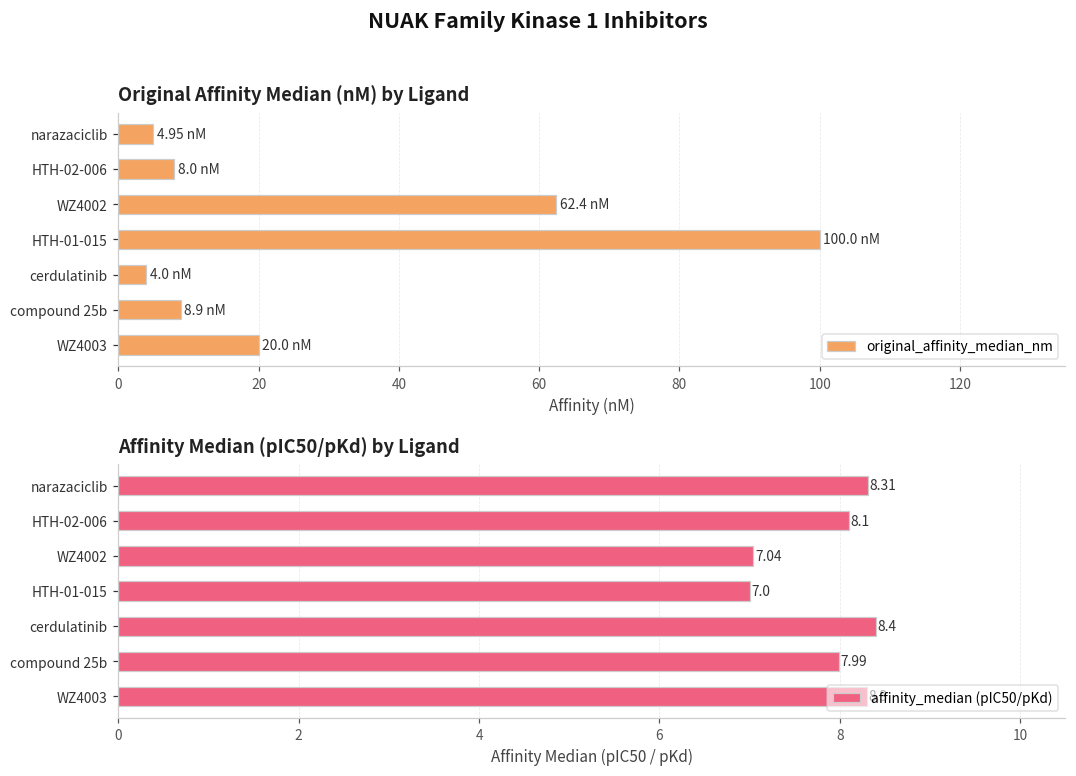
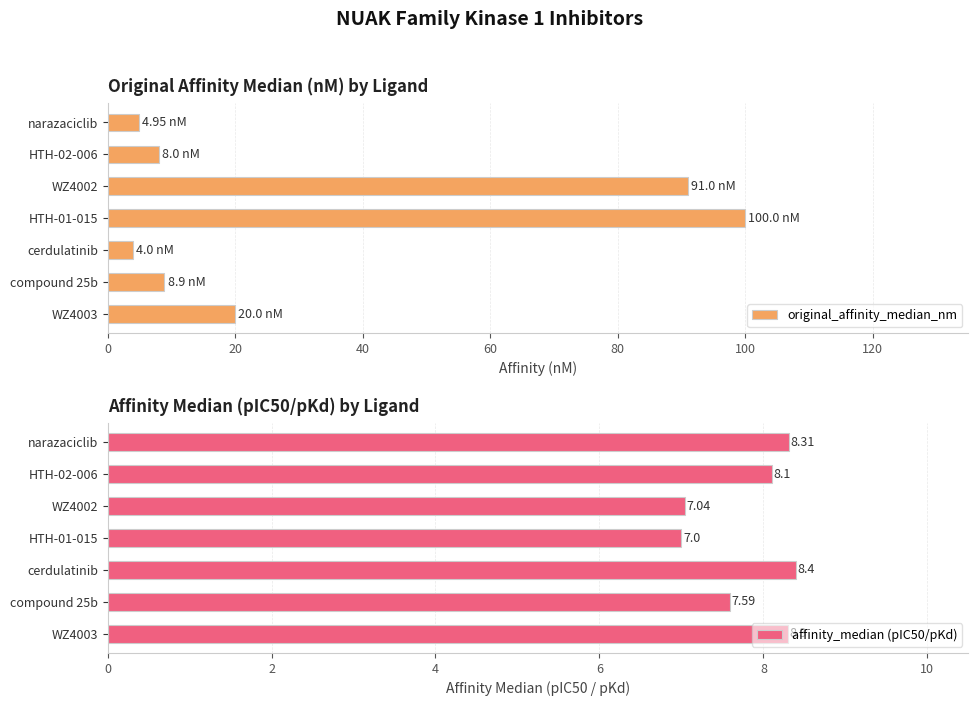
  {
    "Original Affinity Median (nM) by Ligand": {
      "narazaciclib": 4.95,
      "HTH-02-006": 8.0,
-     "WZ4002": 62.4,
+     "WZ4002": 91.0,
      "HTH-01-015": 100.0,
      "cerdulatinib": 4.0,
      "compound 25b": 8.9,
      "WZ4003": 20.0
    },
    "Affinity Median (pIC50/pKd) by Ligand": {
      "narazaciclib": 8.31,
      "HTH-02-006": 8.1,
      "WZ4002": 7.04,
      "HTH-01-015": 7.0,
      "cerdulatinib": 8.4,
-     "compound 25b": 7.99
+     "compound 25b": 7.59
    }
  }
